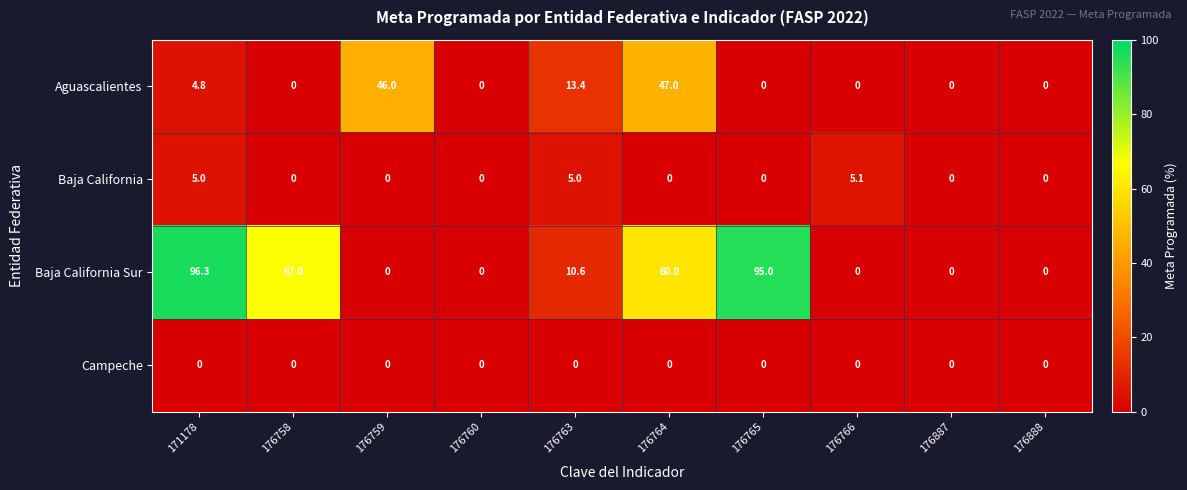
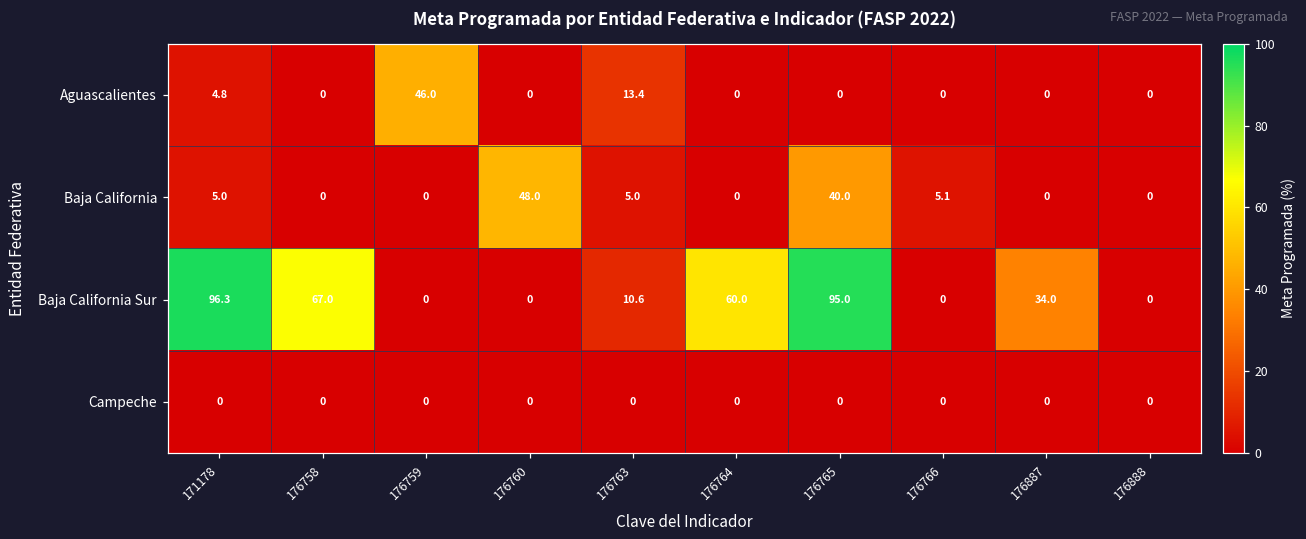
  {
    "Aguascalientes": {
      "171178": 4.8,
      "176758": 0,
      "176759": 46.0,
      "176760": 0,
      "176763": 13.4,
-     "176764": 47.0,
+     "176764": 0,
      "176765": 0,
      "176766": 0,
      "176887": 0,
      "176888": 0
    },
    "Baja California": {
      "171178": 5.0,
      "176758": 0,
      "176759": 0,
-     "176760": 0,
+     "176760": 48.0,
      "176763": 5.0,
      "176764": 0,
-     "176765": 0,
+     "176765": 40.0,
      "176766": 5.1,
      "176887": 0,
      "176888": 0
    },
    "Baja California Sur": {
      "171178": 96.3,
      "176758": 67.0,
      "176759": 0,
      "176760": 0,
      "176763": 10.6,
      "176764": 60.0,
      "176765": 95.0,
      "176766": 0,
-     "176887": 0,
+     "176887": 34.0,
      "176888": 0
    },
    "Campeche": {
      "171178": 0,
      "176758": 0,
      "176759": 0,
      "176760": 0,
      "176763": 0,
      "176764": 0,
      "176765": 0,
      "176766": 0,
      "176887": 0,
      "176888": 0
    }
  }
